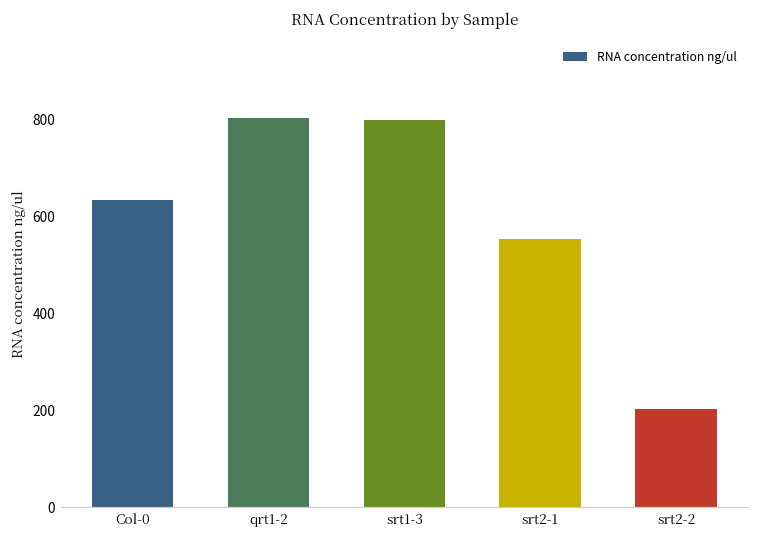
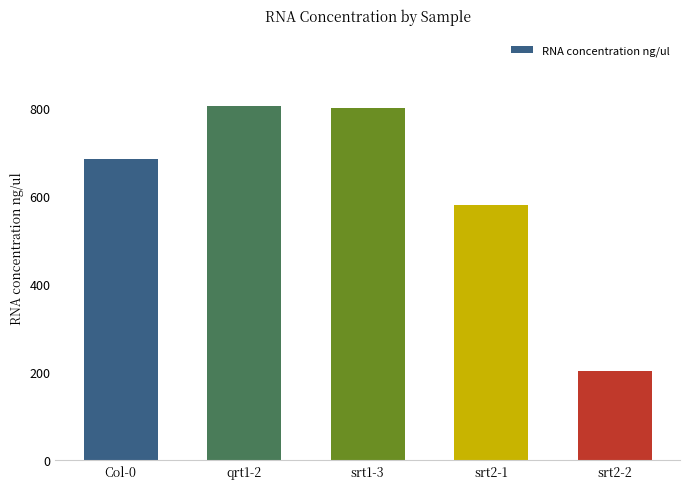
  {
-   "Col-0": 630,
+   "Col-0": 680,
    "qrt1-2": 800,
    "srt1-3": 800,
-   "srt2-1": 550,
+   "srt2-1": 580,
    "srt2-2": 200
  }
